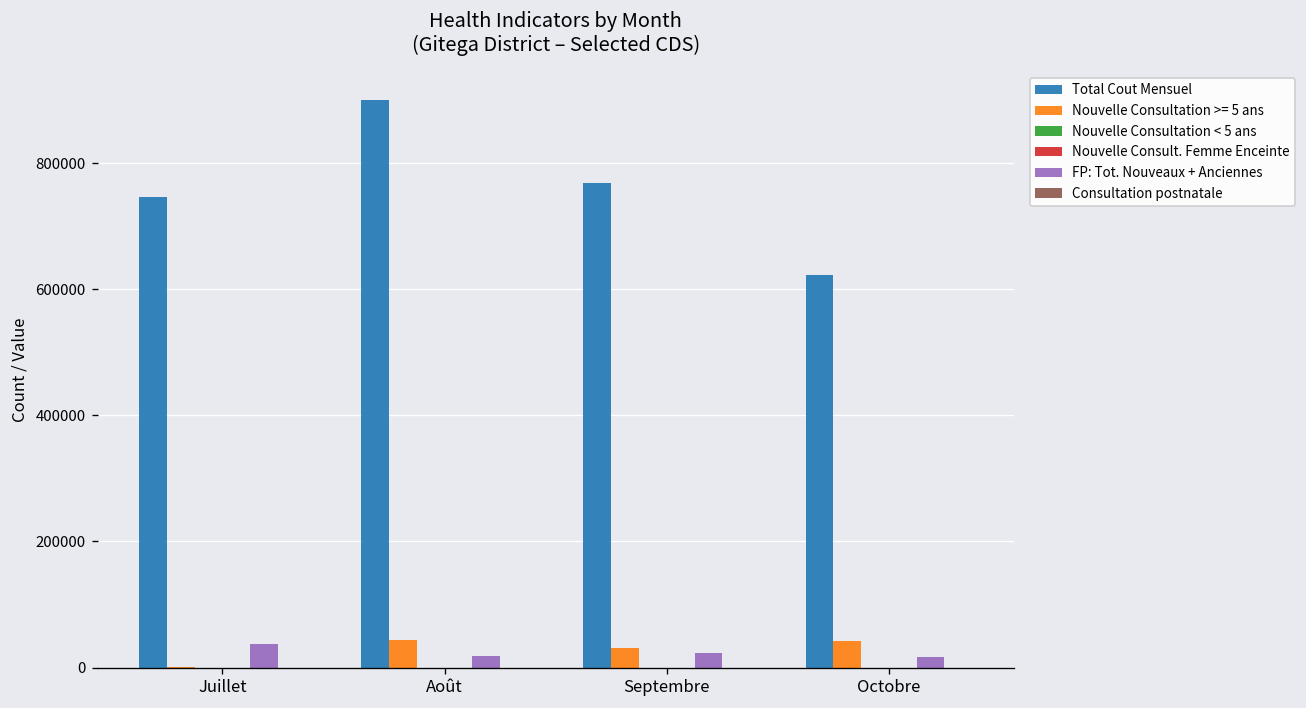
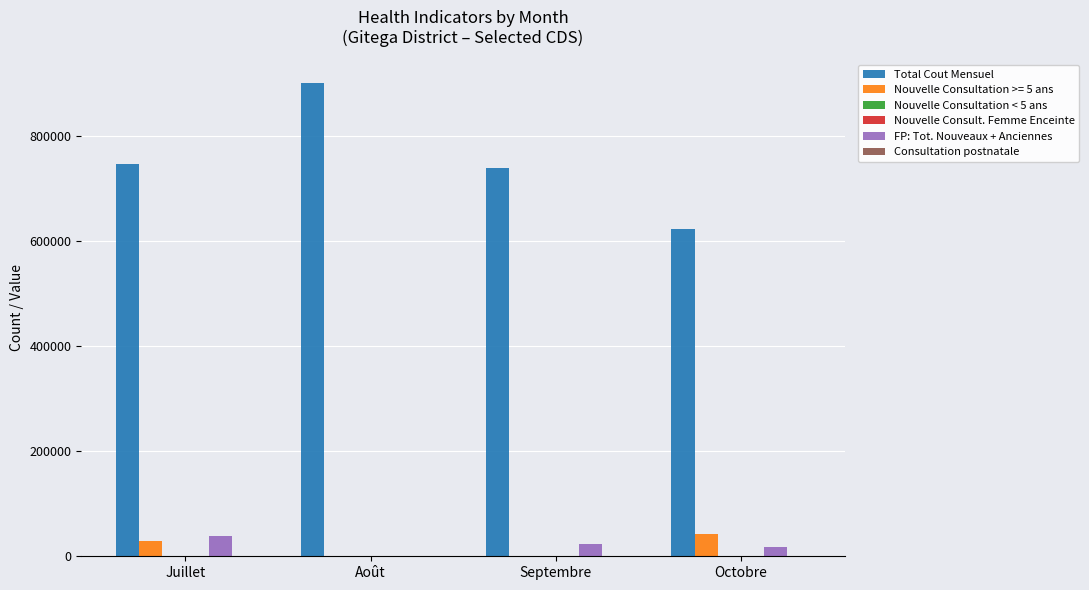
  {
    "Total Cout Mensuel": {
      "Juillet": 750000,
      "Août": 900000,
-     "Septembre": 770000,
+     "Septembre": 740000,
      "Octobre": 620000
    },
    "Nouvelle Consultation >= 5 ans": {
-     "Juillet": 0,
-     "Août": 40000,
-     "Septembre": 30000,
+     "Juillet": 30000,
+     "Août": 0,
+     "Septembre": 0,
      "Octobre": 40000
    },
    "FP: Tot. Nouveaux + Anciennes": {
      "Juillet": 40000,
-     "Août": 20000,
+     "Août": 0,
      "Septembre": 20000,
      "Octobre": 20000
    }
  }
